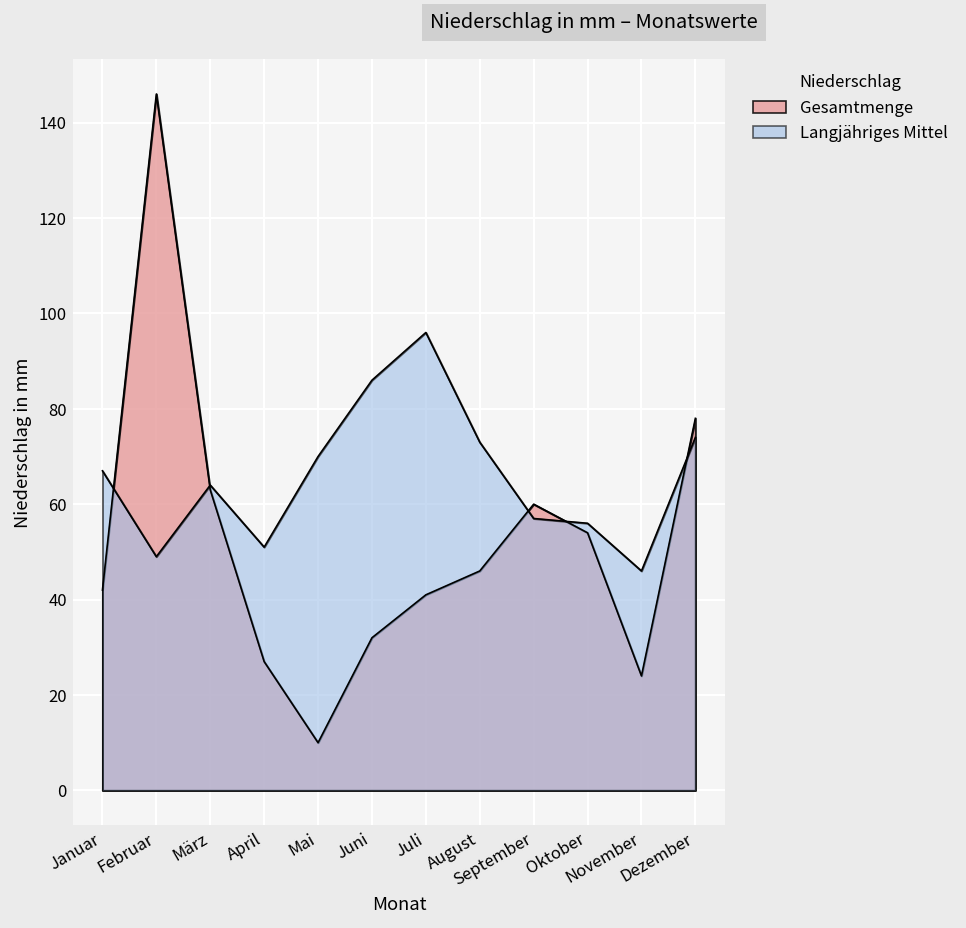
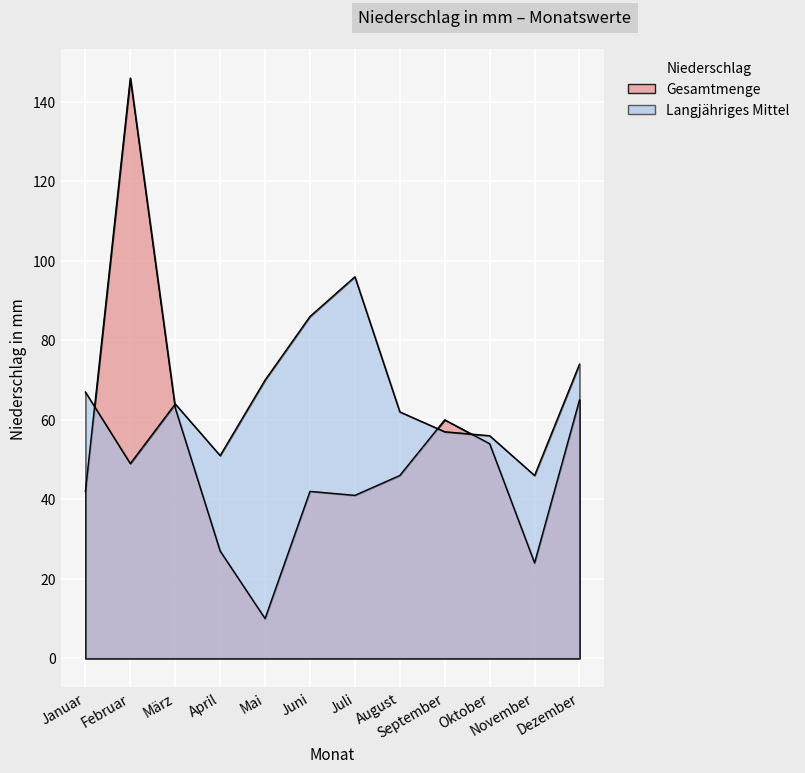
  {
    "Gesamtmenge": {
      "Januar": 42,
      "Februar": 146,
      "März": 63,
      "April": 27,
      "Mai": 10,
-     "Juni": 32,
+     "Juni": 42,
      "Juli": 41,
      "August": 46,
      "September": 60,
      "Oktober": 54,
      "November": 24,
-     "Dezember": 78
+     "Dezember": 65
    },
    "Langjähriges Mittel": {
      "Januar": 67,
      "Februar": 49,
      "März": 64,
      "April": 51,
      "Mai": 70,
      "Juni": 86,
      "Juli": 96,
-     "August": 73,
+     "August": 62,
      "September": 57,
      "Oktober": 56,
      "November": 46,
      "Dezember": 74
    }
  }
